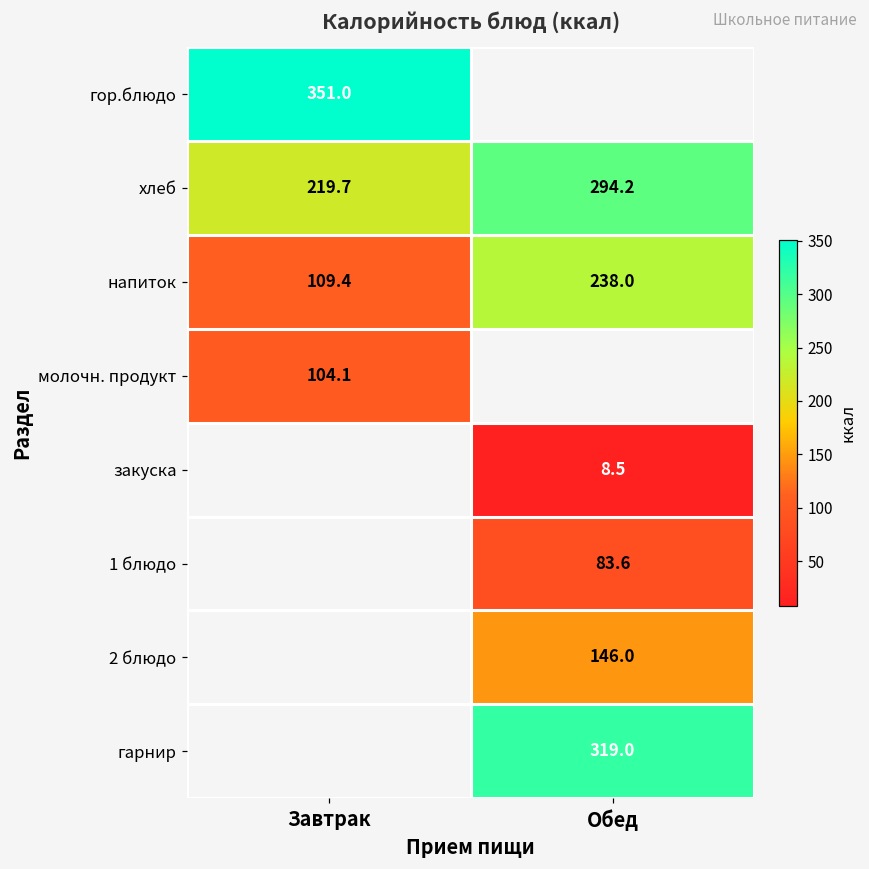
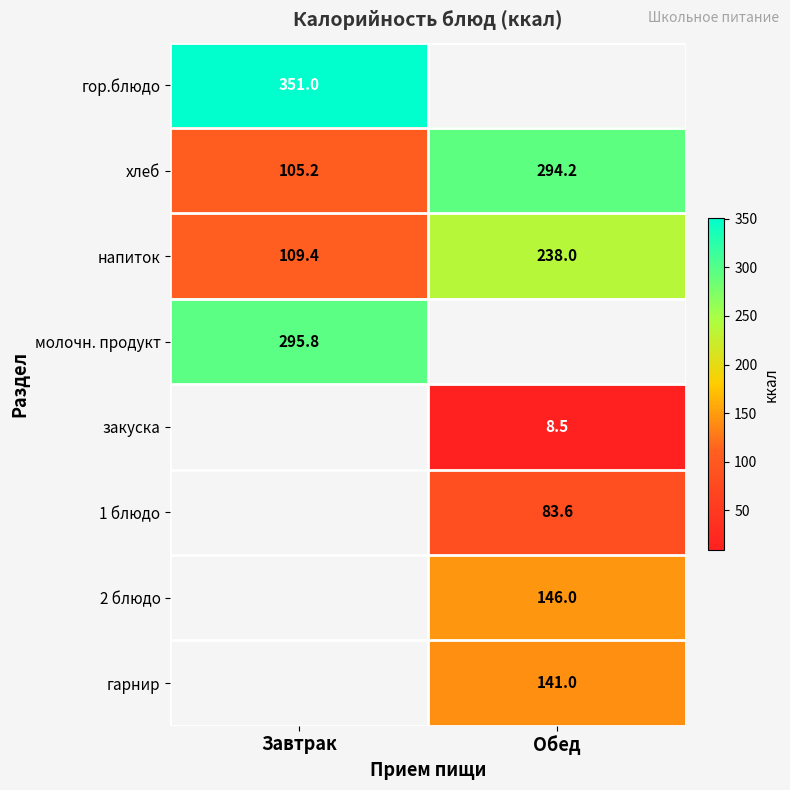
  {
    "гор.блюдо": {
      "Завтрак": 351.0
    },
    "хлеб": {
-     "Завтрак": 219.7,
+     "Завтрак": 105.2,
      "Обед": 294.2
    },
    "напиток": {
      "Завтрак": 109.4,
      "Обед": 238.0
    },
    "молочн. продукт": {
-     "Завтрак": 104.1
+     "Завтрак": 295.8
    },
    "закуска": {
      "Обед": 8.5
    },
    "1 блюдо": {
      "Обед": 83.6
    },
    "2 блюдо": {
      "Обед": 146.0
    },
    "гарнир": {
-     "Обед": 319.0
+     "Обед": 141.0
    }
  }
